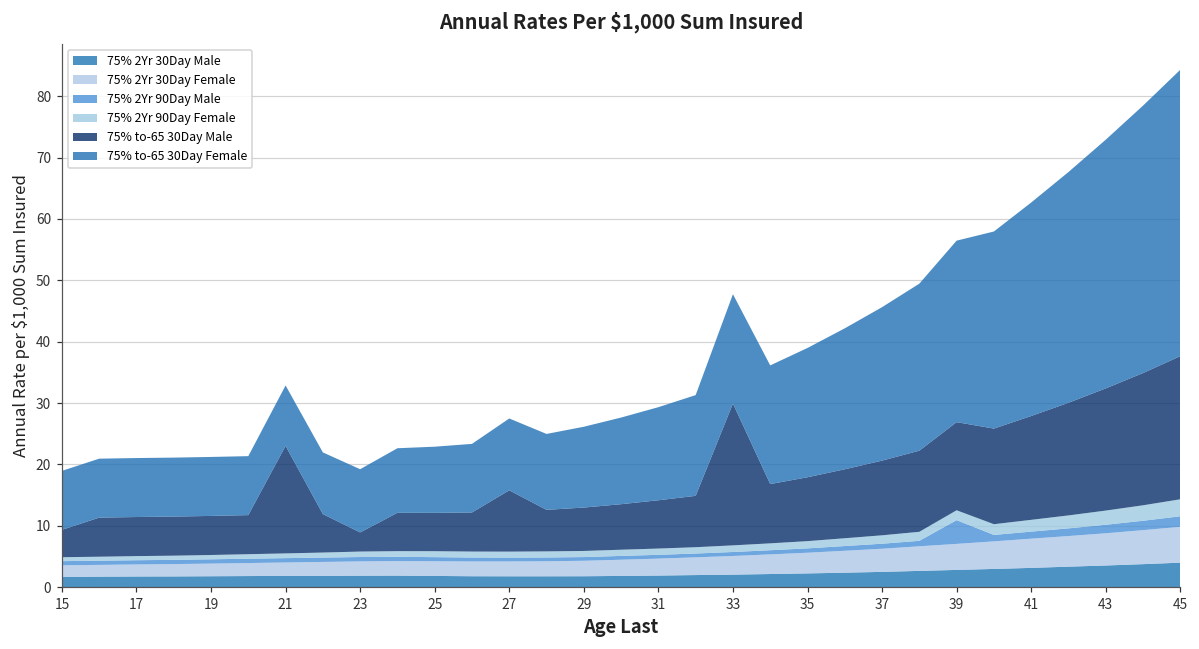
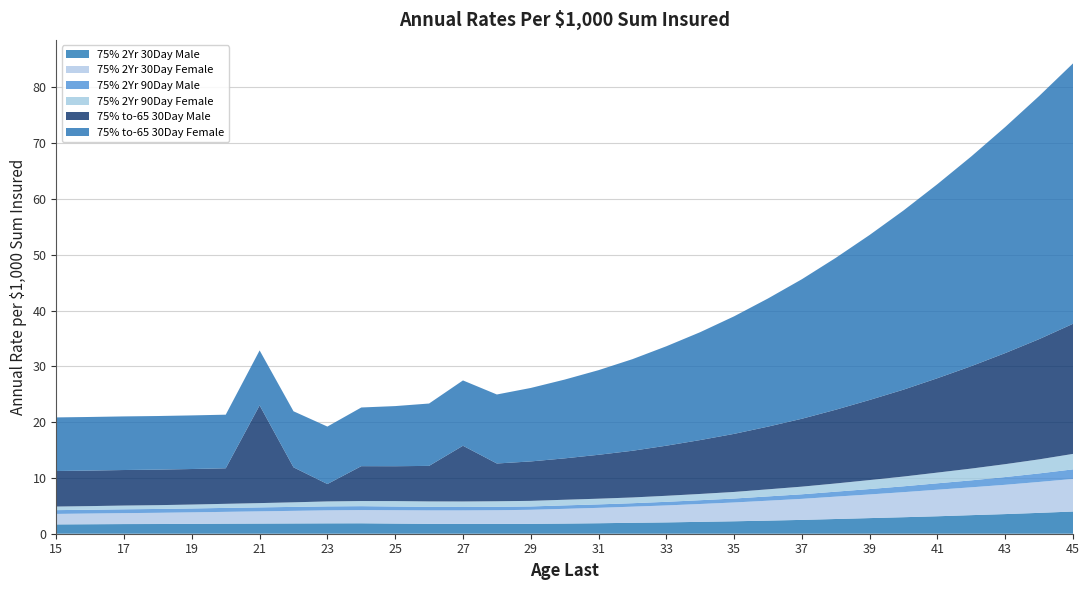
  {
    "75% 2Yr 90Day Male": {
      "15": 1,
      "17": 1,
      "19": 1,
      "21": 1,
      "23": 1,
      "25": 1,
      "27": 1,
      "29": 1,
      "31": 1,
      "33": 1,
      "35": 1,
      "37": 1,
-     "39": 4,
+     "39": 1,
      "41": 1,
      "43": 1,
      "45": 2
    },
    "75% to-65 30Day Male": {
-     "15": 4,
+     "15": 6,
      "17": 6,
      "19": 6,
      "21": 18,
      "23": 3,
      "25": 6,
      "27": 10,
      "29": 7,
      "31": 8,
-     "33": 23,
+     "33": 9,
      "35": 10,
      "37": 12,
      "39": 14,
      "41": 17,
      "43": 20,
      "45": 23
    }
  }
